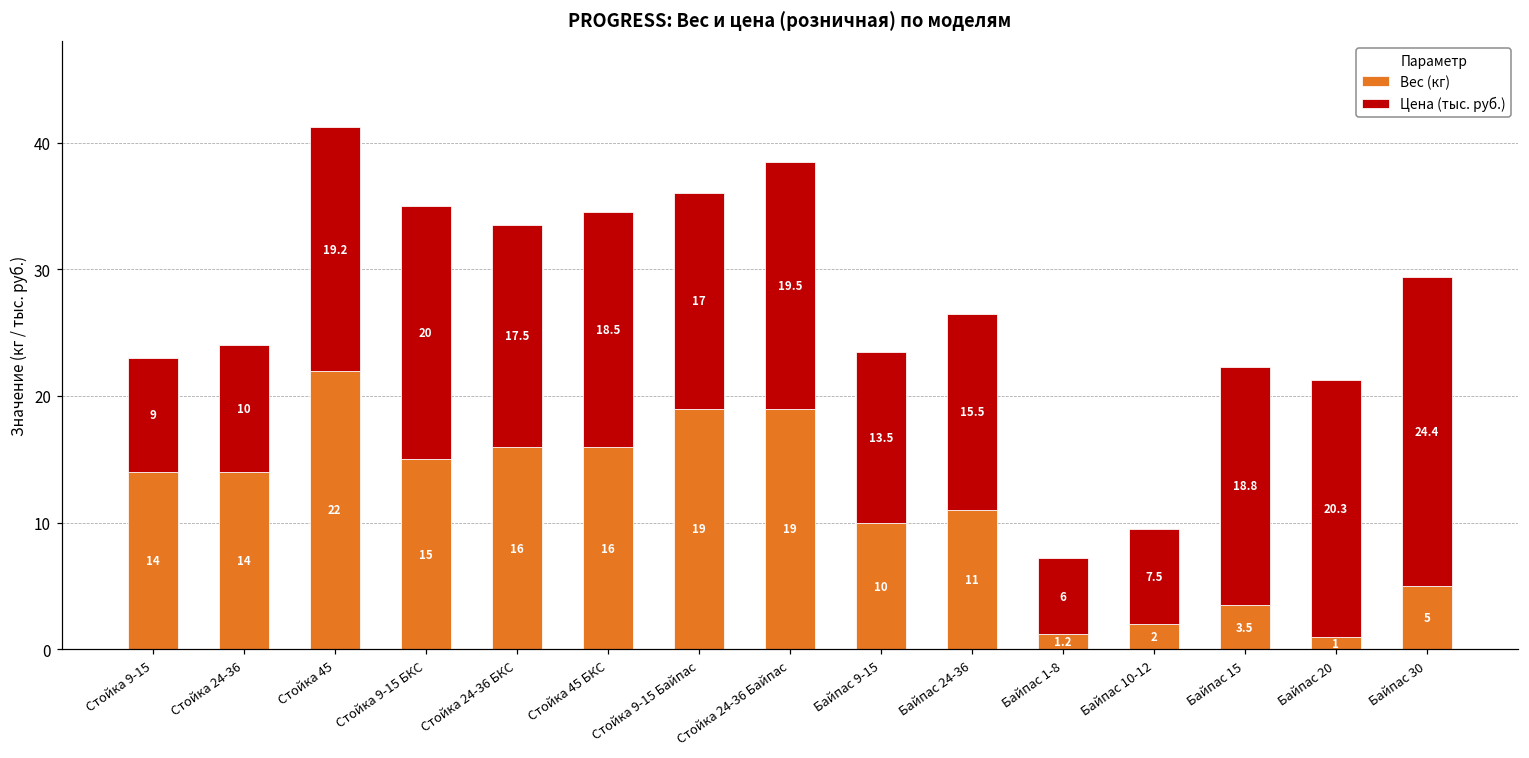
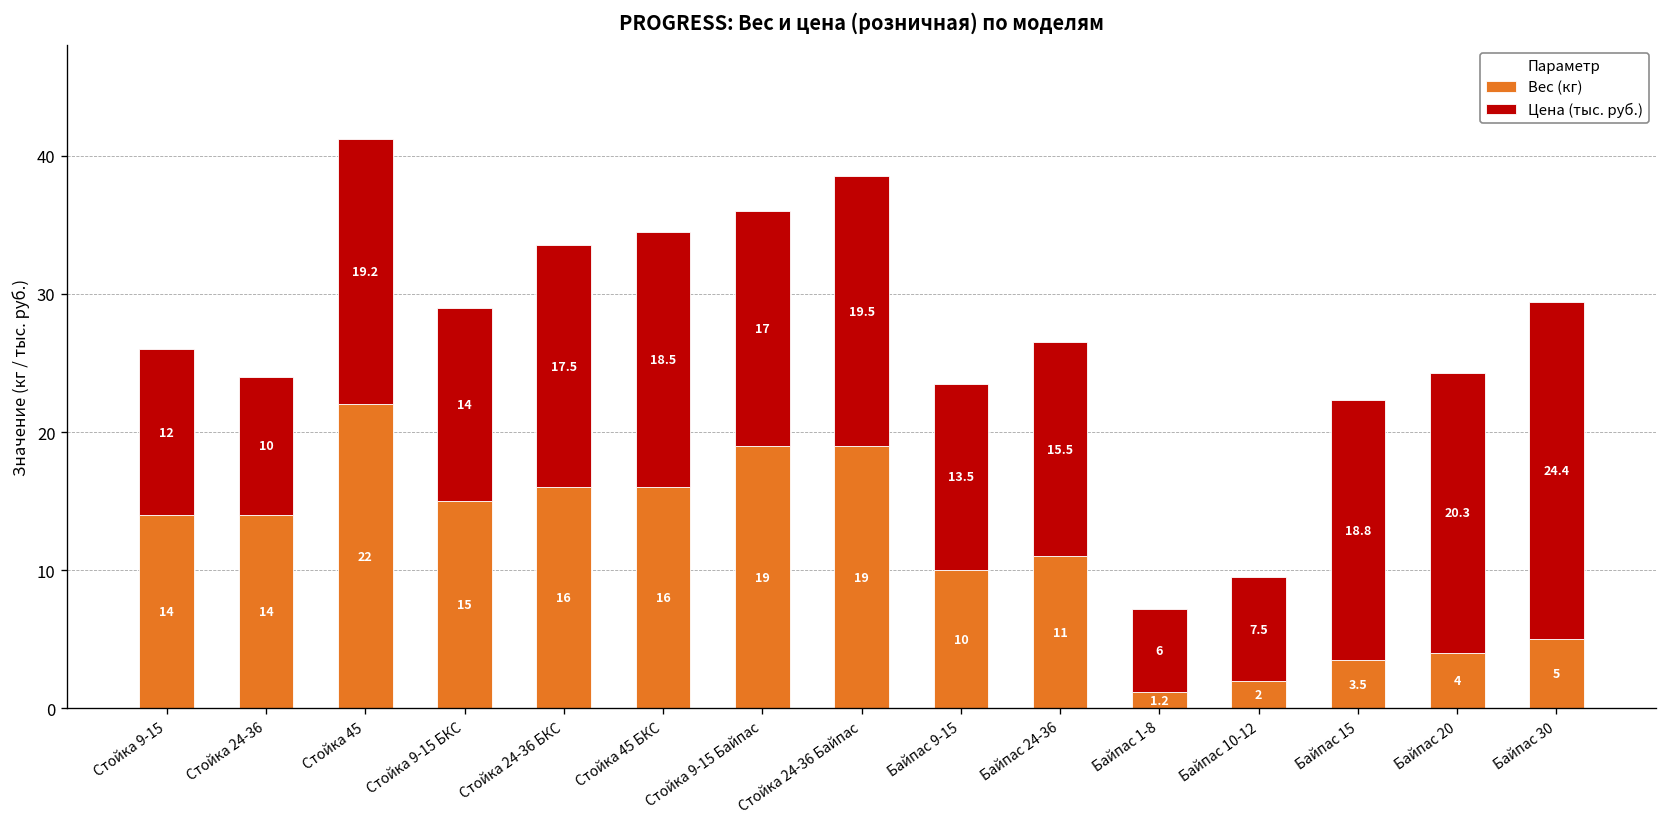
  {
    "Вес (кг)": {
      "Стойка 9-15": 14,
      "Стойка 24-36": 14,
      "Стойка 45": 22,
      "Стойка 9-15 БКС": 15,
      "Стойка 24-36 БКС": 16,
      "Стойка 45 БКС": 16,
      "Стойка 9-15 Байпас": 19,
      "Стойка 24-36 Байпас": 19,
      "Байпас 9-15": 10,
      "Байпас 24-36": 11,
      "Байпас 1-8": 1.2,
      "Байпас 10-12": 2,
      "Байпас 15": 3.5,
-     "Байпас 20": 1,
+     "Байпас 20": 4,
      "Байпас 30": 5
    },
    "Цена (тыс. руб.)": {
-     "Стойка 9-15": 9,
+     "Стойка 9-15": 12,
      "Стойка 24-36": 10,
      "Стойка 45": 19.2,
-     "Стойка 9-15 БКС": 20,
+     "Стойка 9-15 БКС": 14,
      "Стойка 24-36 БКС": 17.5,
      "Стойка 45 БКС": 18.5,
      "Стойка 9-15 Байпас": 17,
      "Стойка 24-36 Байпас": 19.5,
      "Байпас 9-15": 13.5,
      "Байпас 24-36": 15.5,
      "Байпас 1-8": 6,
      "Байпас 10-12": 7.5,
      "Байпас 15": 18.8,
      "Байпас 20": 20.3,
      "Байпас 30": 24.4
    }
  }
